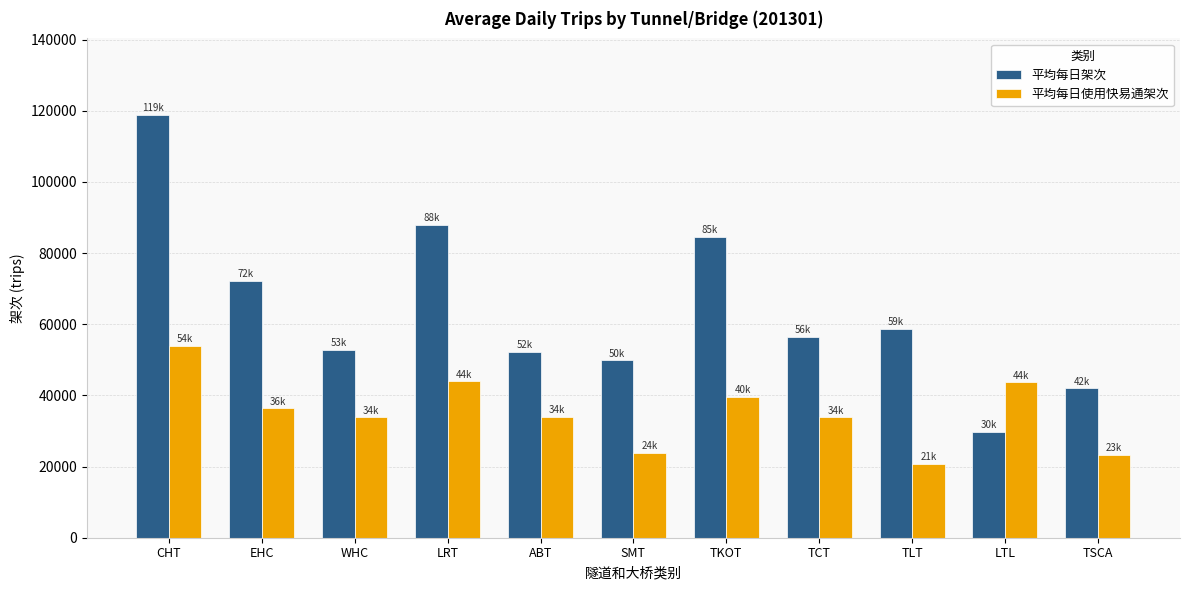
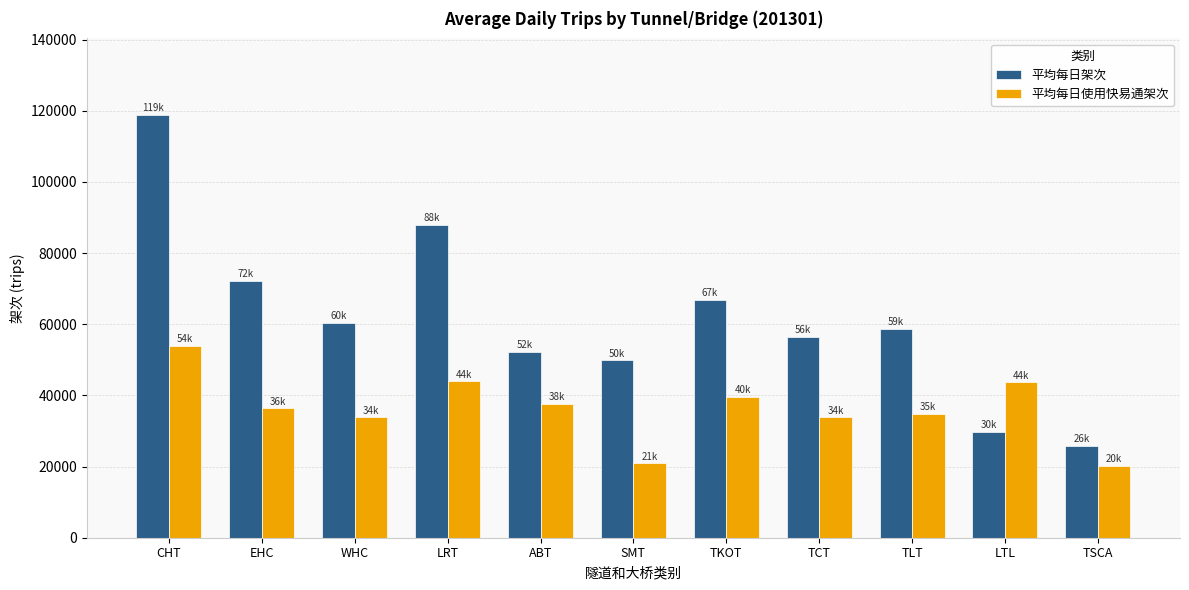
  {
    "平均每日架次": {
      "CHT": "119k",
      "EHC": "72k",
-     "WHC": "53k",
+     "WHC": "60k",
      "LRT": "88k",
      "ABT": "52k",
      "SMT": "50k",
-     "TKOT": "85k",
+     "TKOT": "67k",
      "TCT": "56k",
      "TLT": "59k",
      "LTL": "30k",
-     "TSCA": "42k"
+     "TSCA": "26k"
    },
    "平均每日使用快易通架次": {
      "CHT": "54k",
      "EHC": "36k",
      "WHC": "34k",
      "LRT": "44k",
-     "ABT": "34k",
-     "SMT": "24k",
+     "ABT": "38k",
+     "SMT": "21k",
      "TKOT": "40k",
      "TCT": "34k",
-     "TLT": "21k",
+     "TLT": "35k",
      "LTL": "44k",
-     "TSCA": "23k"
+     "TSCA": "20k"
    }
  }
